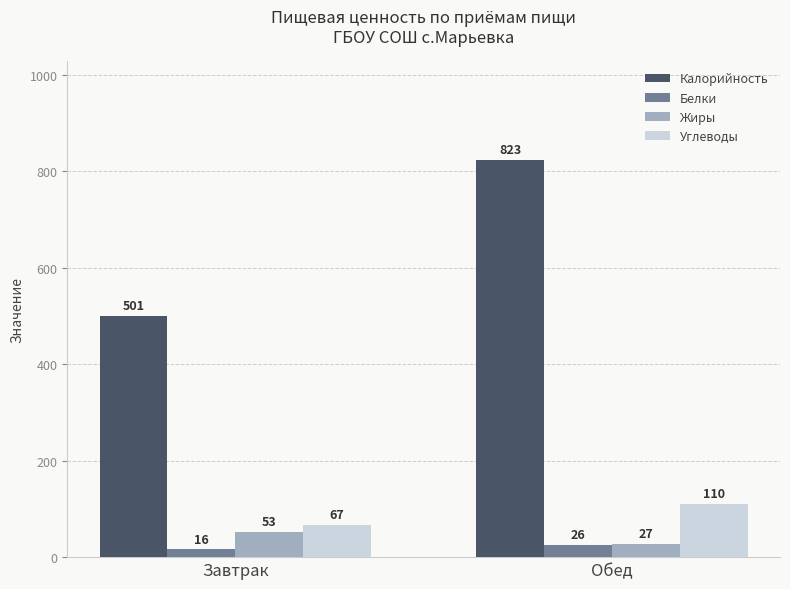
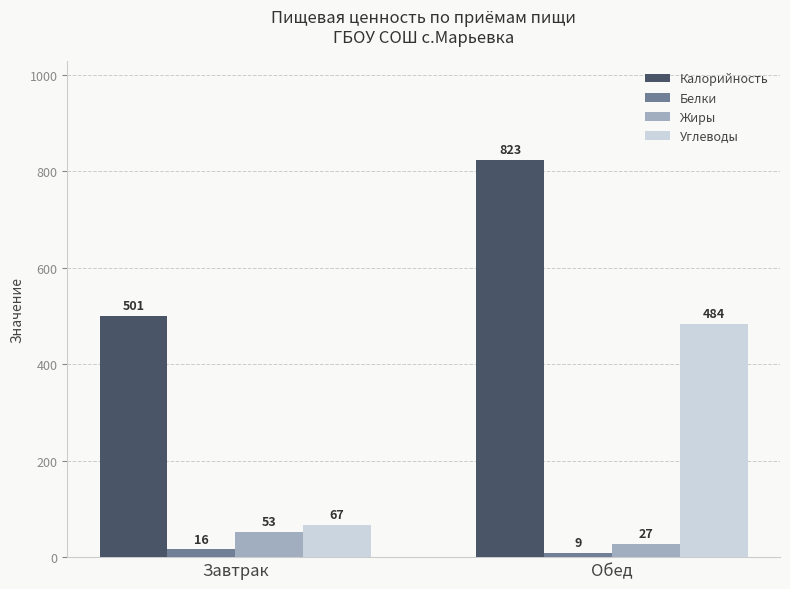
  {
    "Калорийность": {
      "Завтрак": 501,
      "Обед": 823
    },
    "Белки": {
      "Завтрак": 16,
-     "Обед": 26
+     "Обед": 9
    },
    "Жиры": {
      "Завтрак": 53,
      "Обед": 27
    },
    "Углеводы": {
      "Завтрак": 67,
-     "Обед": 110
+     "Обед": 484
    }
  }
